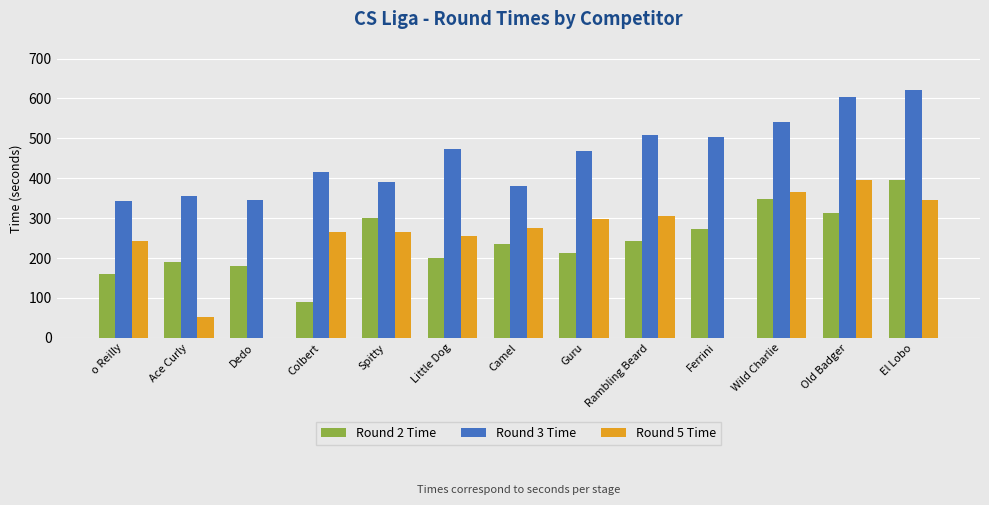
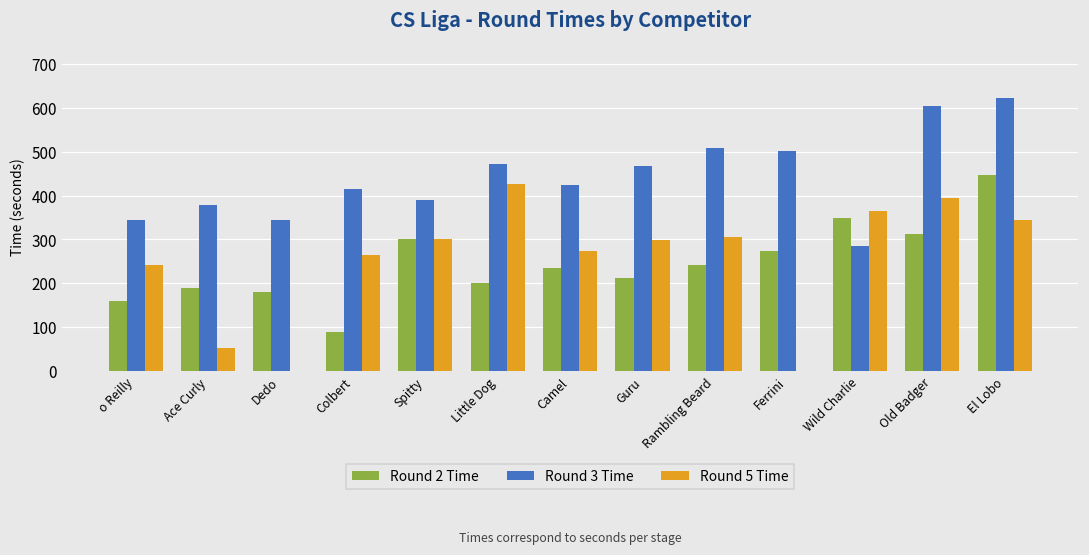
  {
    "Round 2 Time": {
      "o Reilly": 160,
      "Ace Curly": 190,
      "Dedo": 180,
      "Colbert": 90,
      "Spitty": 300,
      "Little Dog": 200,
      "Camel": 240,
      "Guru": 210,
      "Rambling Beard": 240,
      "Ferrini": 270,
      "Wild Charlie": 350,
      "Old Badger": 310,
-     "El Lobo": 390
+     "El Lobo": 450
    },
    "Round 3 Time": {
      "o Reilly": 340,
-     "Ace Curly": 360,
+     "Ace Curly": 380,
      "Dedo": 340,
      "Colbert": 410,
      "Spitty": 390,
      "Little Dog": 470,
-     "Camel": 380,
+     "Camel": 420,
      "Guru": 470,
      "Rambling Beard": 510,
      "Ferrini": 500,
-     "Wild Charlie": 540,
+     "Wild Charlie": 290,
      "Old Badger": 600,
      "El Lobo": 620
    },
    "Round 5 Time": {
      "o Reilly": 240,
      "Ace Curly": 50,
      "Dedo": 0,
      "Colbert": 260,
-     "Spitty": 270,
-     "Little Dog": 250,
+     "Spitty": 300,
+     "Little Dog": 430,
      "Camel": 270,
      "Guru": 300,
      "Rambling Beard": 300,
      "Ferrini": 0,
      "Wild Charlie": 370,
      "Old Badger": 390,
      "El Lobo": 340
    }
  }
